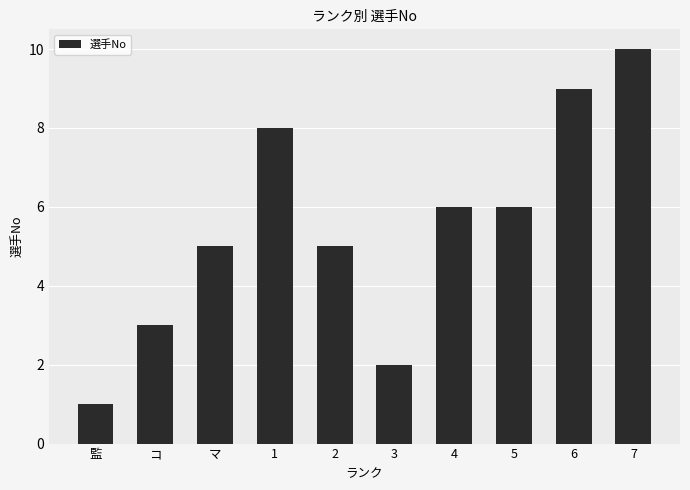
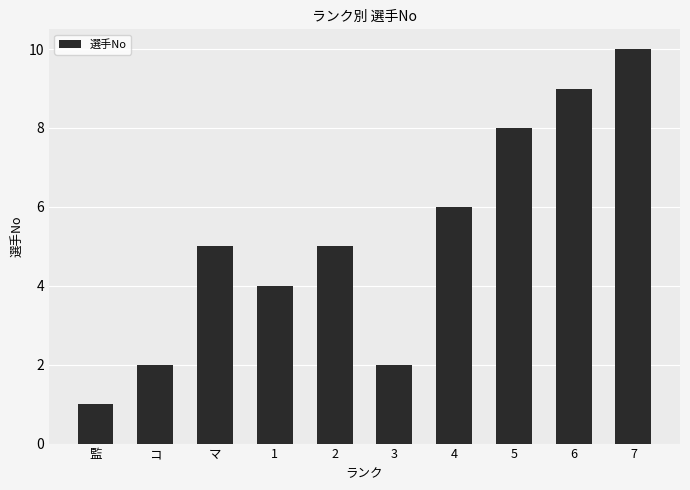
  {
    "監": 1,
-   "コ": 3,
+   "コ": 2,
    "マ": 5,
-   "1": 8,
+   "1": 4,
    "2": 5,
    "3": 2,
    "4": 6,
-   "5": 6,
+   "5": 8,
    "6": 9,
    "7": 10
  }
